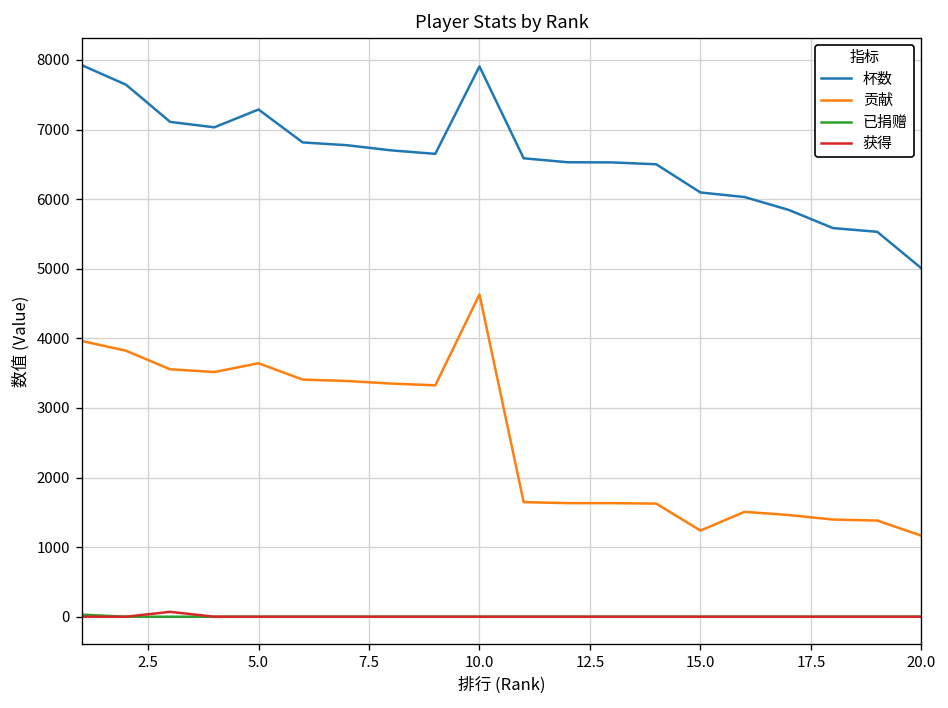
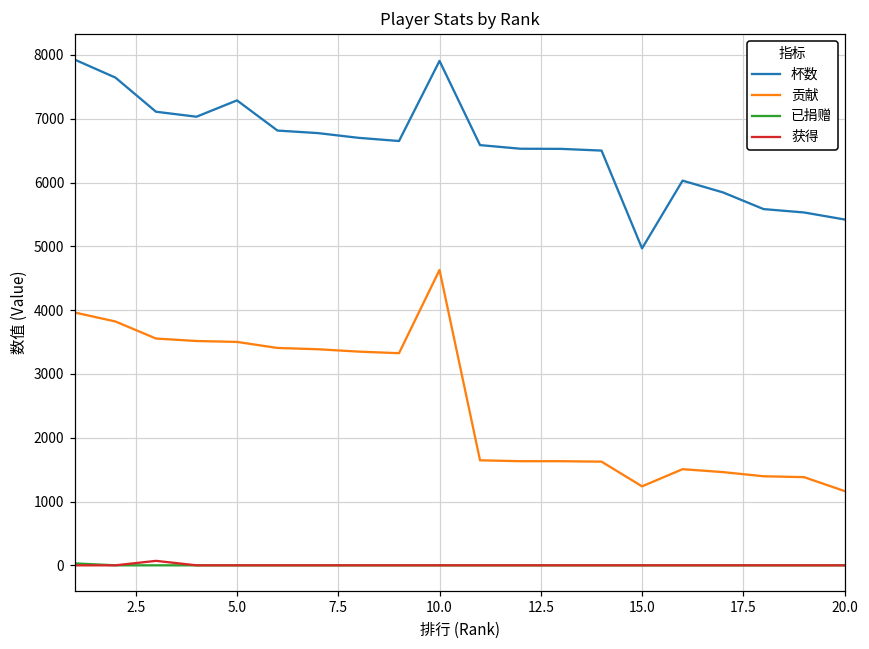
  {
    "杯数": {
      "5.0": 7300,
      "10.0": 7900,
-     "15.0": 6100,
-     "20.0": 5000
+     "15.0": 5000,
+     "20.0": 5400
    },
    "贡献": {
-     "5.0": 3600,
+     "5.0": 3500,
      "10.0": 4600,
      "15.0": 1200,
      "20.0": 1200
    }
  }
